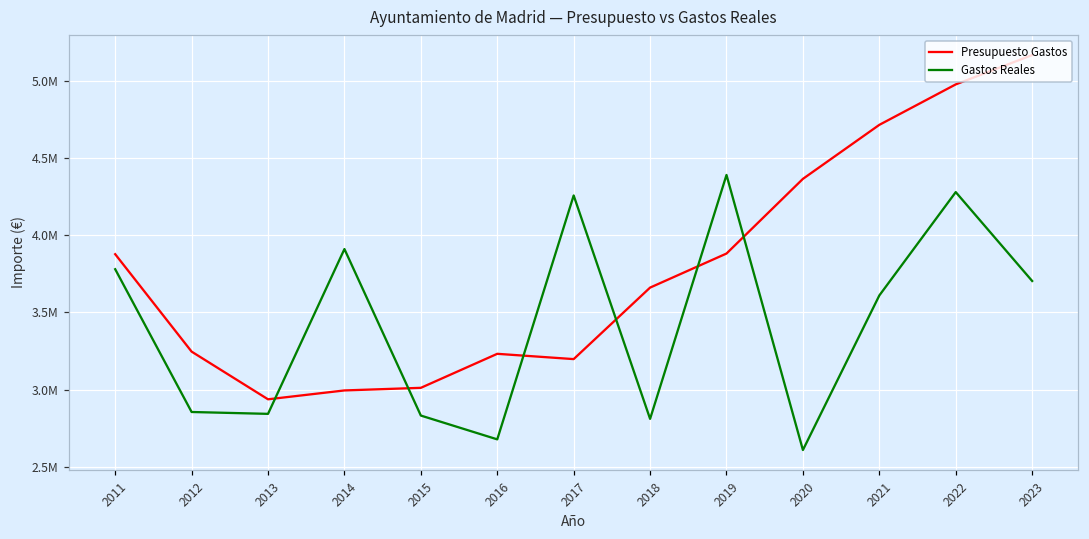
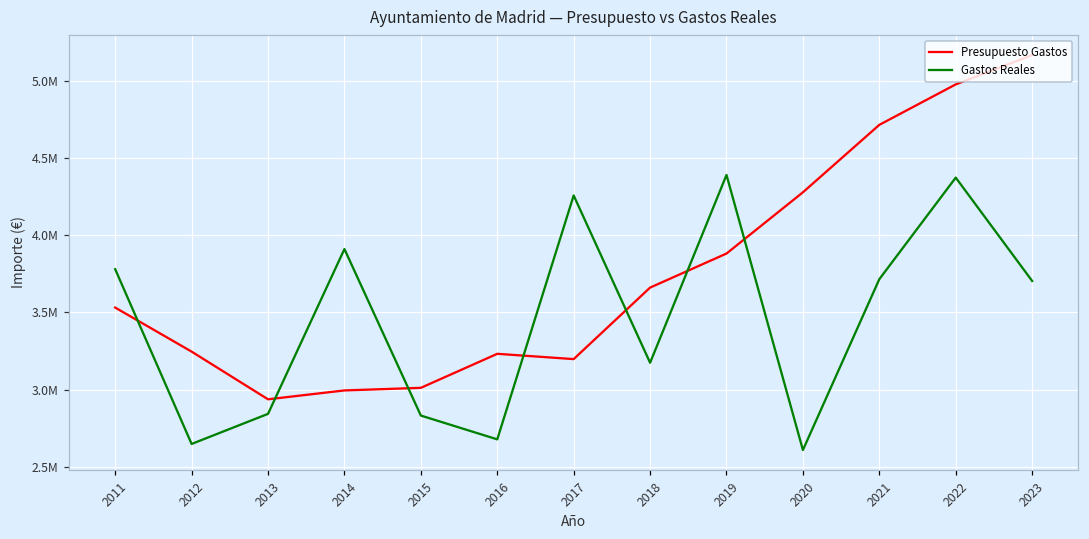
  {
    "Presupuesto Gastos": {
-     "2011": 3880000,
+     "2011": 3530000,
      "2012": 3250000,
      "2013": 2940000,
      "2014": 2990000,
      "2015": 3010000,
      "2016": 3230000,
      "2017": 3200000,
      "2018": 3660000,
      "2019": 3880000,
-     "2020": 4360000,
+     "2020": 4280000,
      "2021": 4710000,
      "2022": 4980000
    },
    "Gastos Reales": {
      "2011": 3780000,
-     "2012": 2860000,
+     "2012": 2650000,
      "2013": 2840000,
      "2014": 3910000,
      "2015": 2830000,
      "2016": 2680000,
      "2017": 4260000,
-     "2018": 2810000,
+     "2018": 3170000,
      "2019": 4390000,
      "2020": 2610000,
-     "2021": 3610000,
-     "2022": 4280000,
+     "2021": 3720000,
+     "2022": 4370000,
      "2023": 3700000
    }
  }
